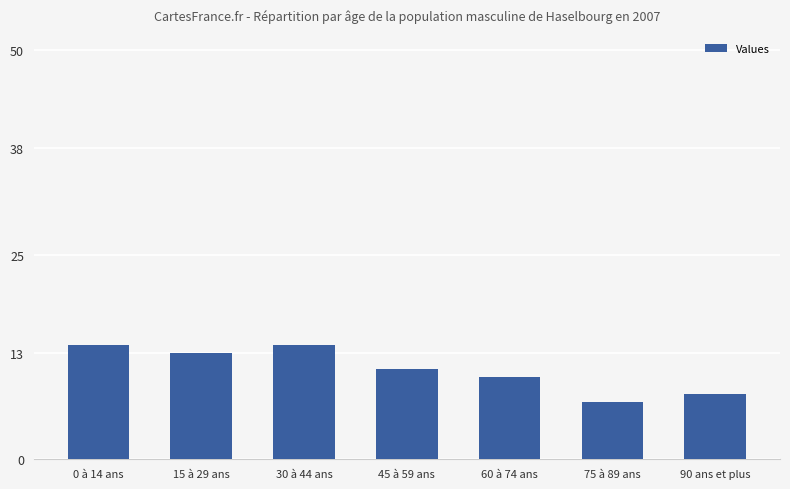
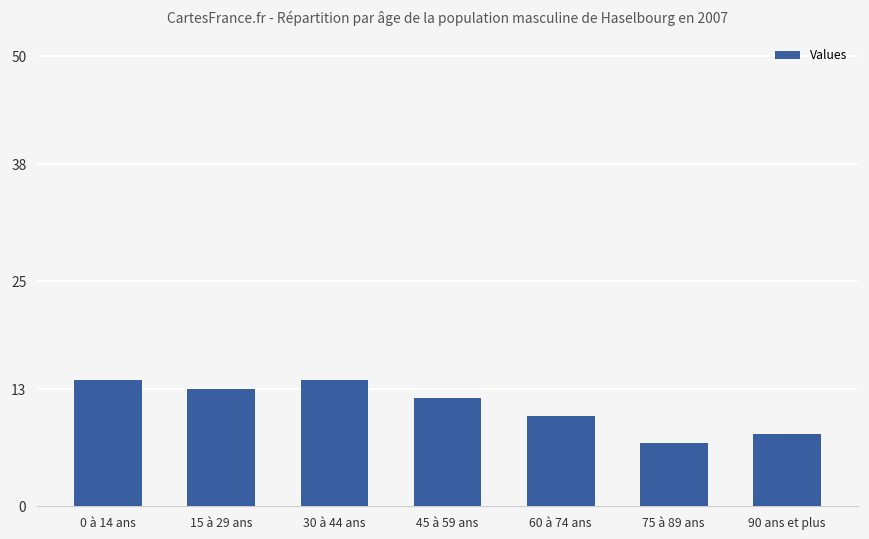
  {
    "0 à 14 ans": 14,
    "15 à 29 ans": 13,
    "30 à 44 ans": 14,
-   "45 à 59 ans": 11,
+   "45 à 59 ans": 12,
    "60 à 74 ans": 10,
    "75 à 89 ans": 7,
    "90 ans et plus": 8
  }
